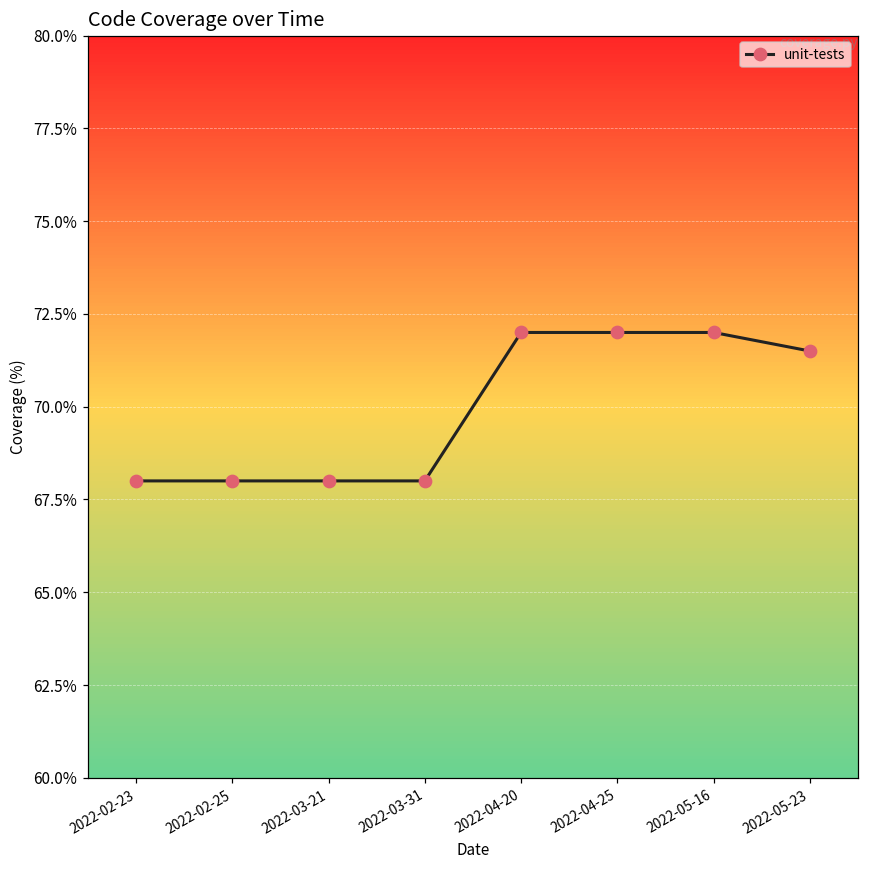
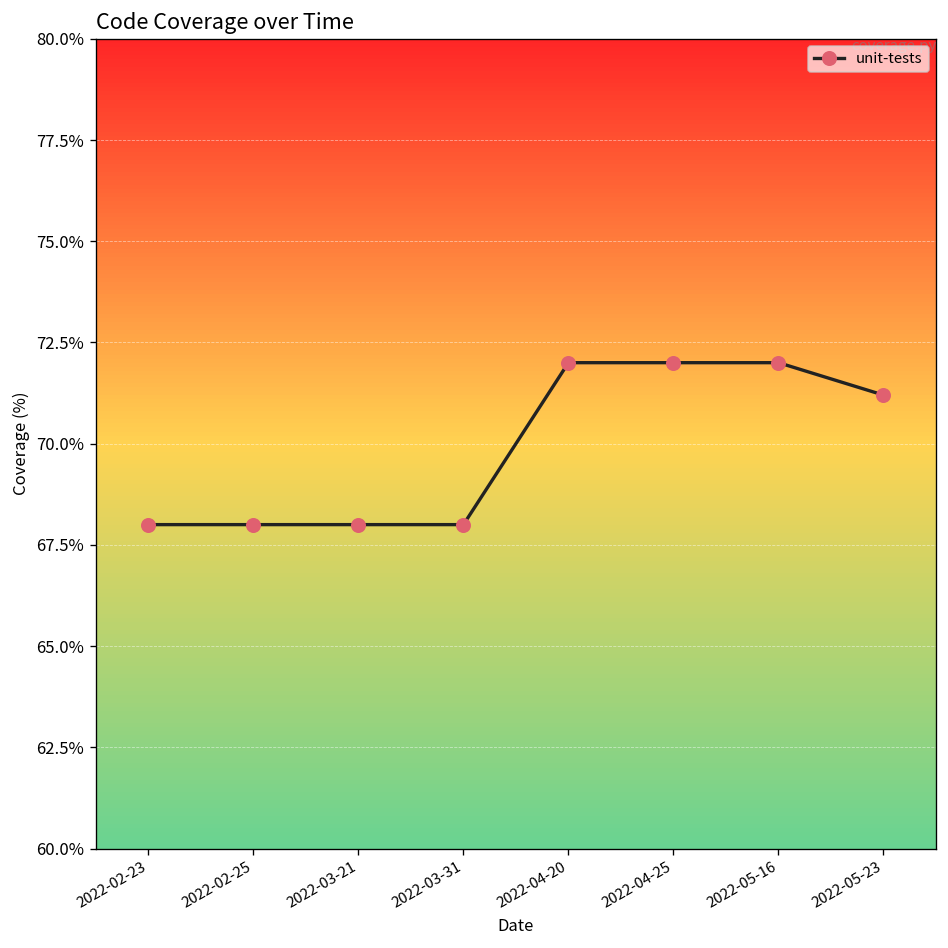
  {
    "2022-02-23": "68.0%",
    "2022-02-25": "68.0%",
    "2022-03-21": "68.0%",
    "2022-03-31": "68.0%",
    "2022-04-20": "72.0%",
    "2022-04-25": "72.0%",
    "2022-05-16": "72.0%",
-   "2022-05-23": "71.5%"
+   "2022-05-23": "71.2%"
  }
